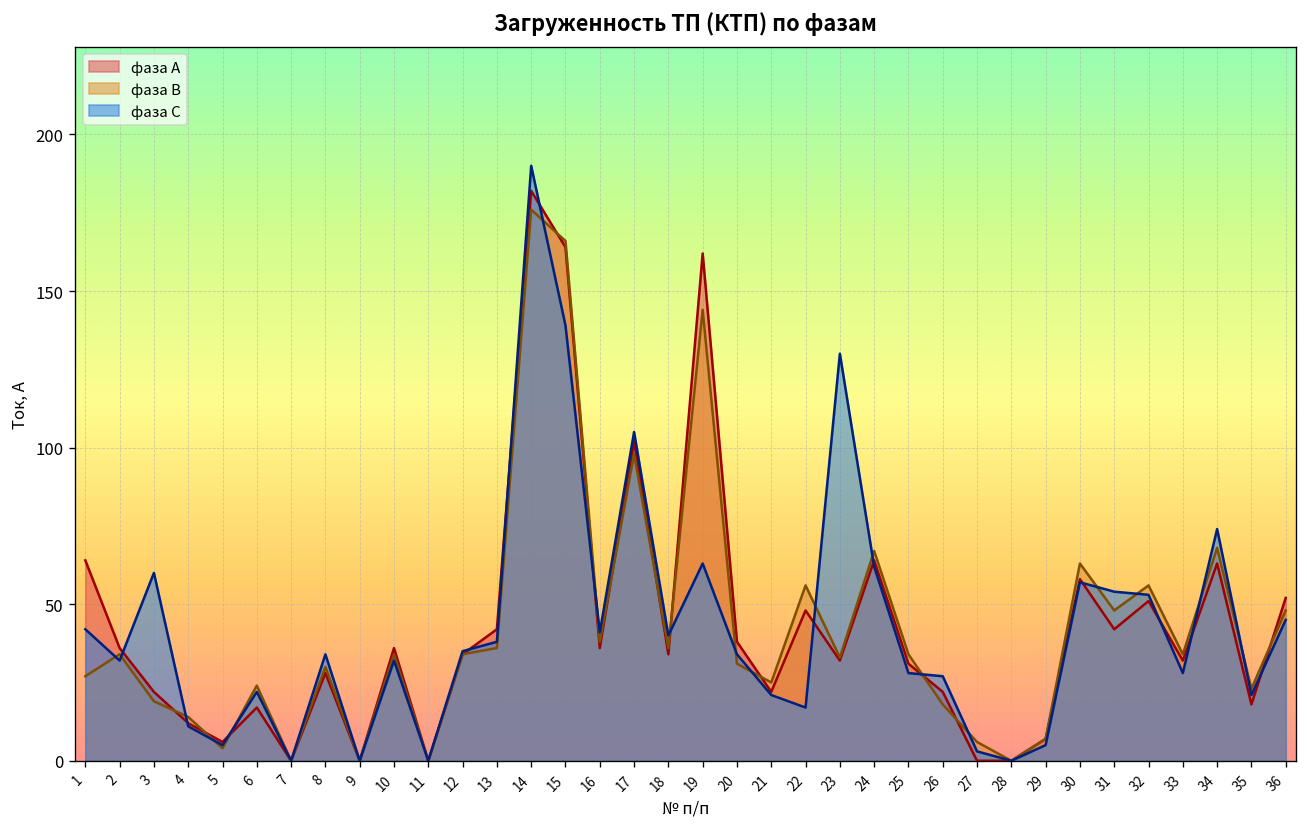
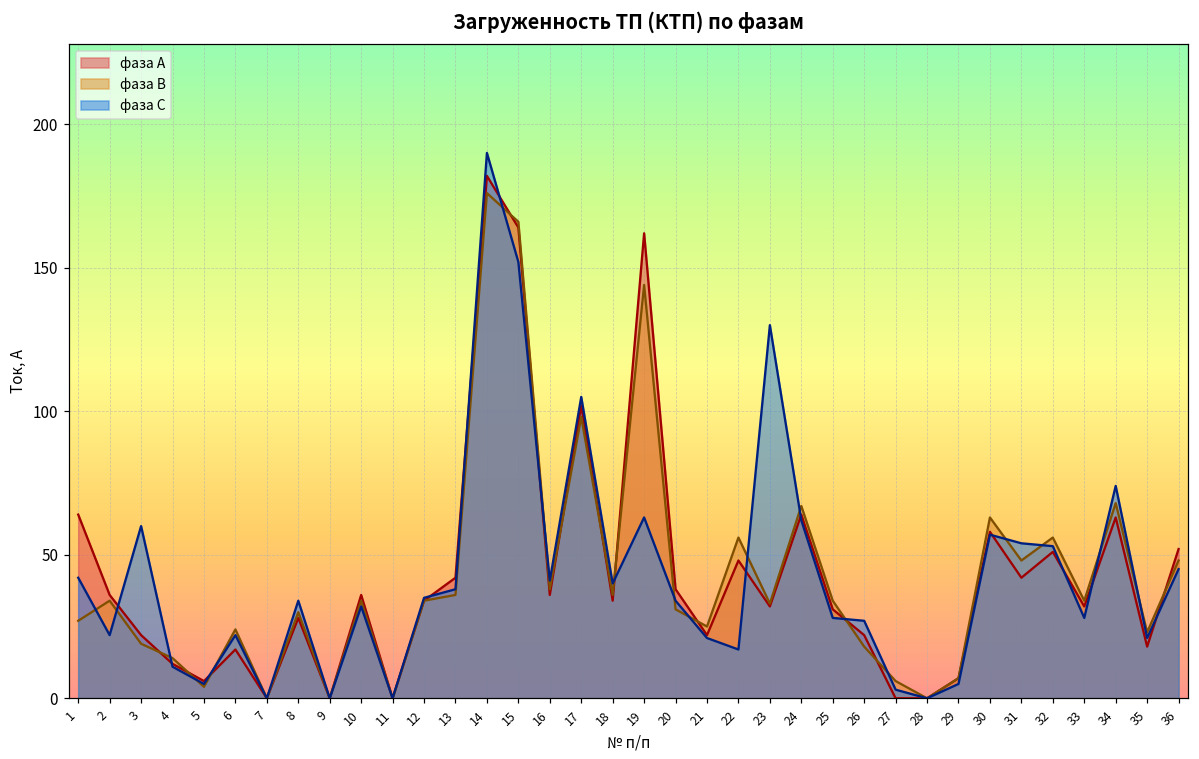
  {
    "фаза С": {
      "1": 42,
-     "2": 32,
+     "2": 22,
      "3": 60,
      "4": 11,
      "5": 5,
      "6": 22,
      "8": 34,
      "10": 32,
      "12": 35,
      "13": 38,
      "14": 190,
-     "15": 139,
+     "15": 152,
      "16": 41,
      "17": 105,
      "18": 40,
      "19": 63,
      "20": 34,
      "21": 21,
      "22": 17,
      "23": 130,
      "24": 62,
      "25": 28,
      "26": 27,
      "27": 3,
      "29": 5,
      "30": 57,
      "31": 54,
      "32": 53,
      "33": 28,
      "34": 74,
      "35": 21,
      "36": 45
    }
  }
